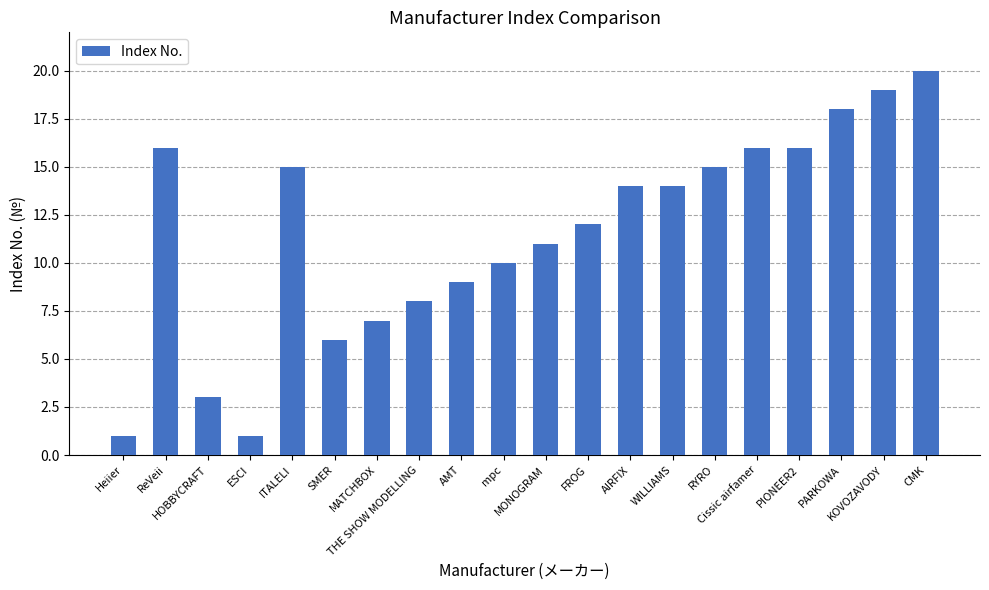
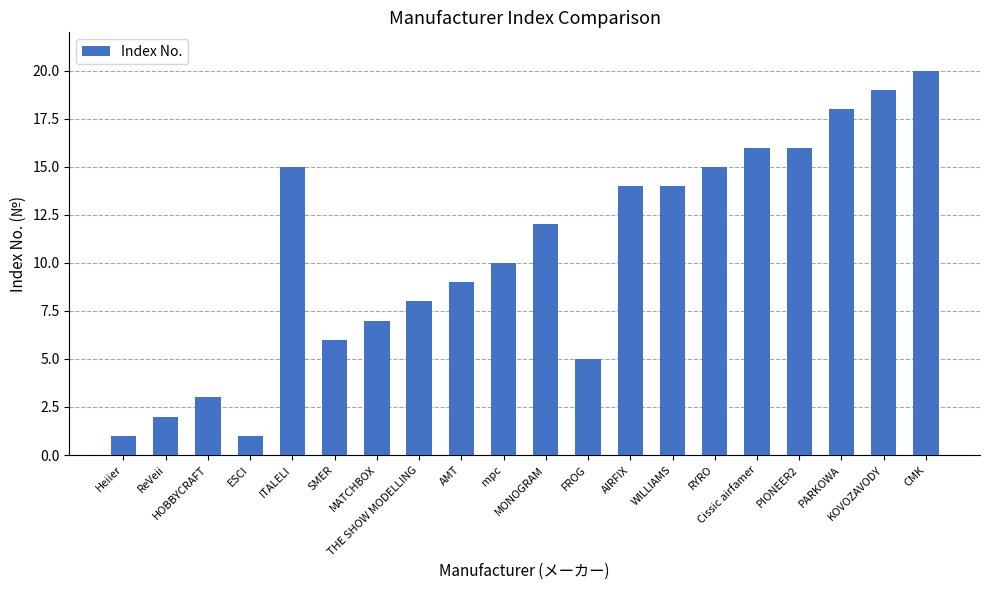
  {
    "Heiier": 1,
-   "ReVeii": 16,
+   "ReVeii": 2,
    "HOBBYCRAFT": 3,
    "ESCI": 1,
    "ITALELI": 15,
    "SMER": 6,
    "MATCHBOX": 7,
    "THE SHOW MODELLING": 8,
    "AMT": 9,
    "mpc": 10,
-   "MONOGRAM": 11,
-   "FROG": 12,
+   "MONOGRAM": 12,
+   "FROG": 5,
    "AIRFIX": 14,
    "WILLIAMS": 14,
    "RYRO": 15,
    "Cissic airfamer": 16,
    "PIONEER2": 16,
    "PARKOWA": 18,
    "KOVOZAVODY": 19,
    "CMK": 20
  }
